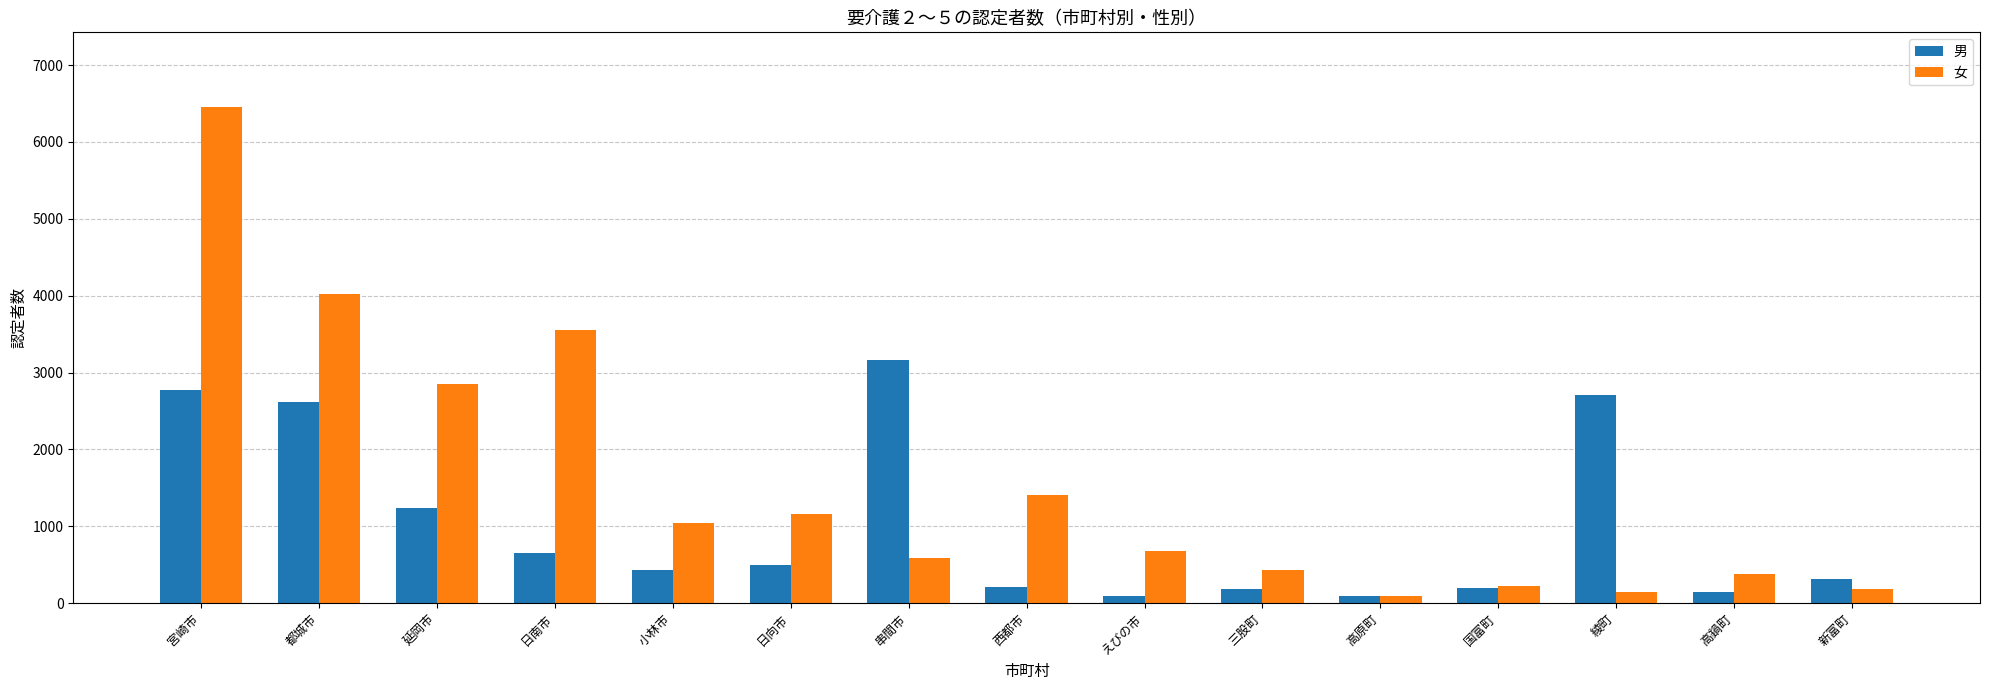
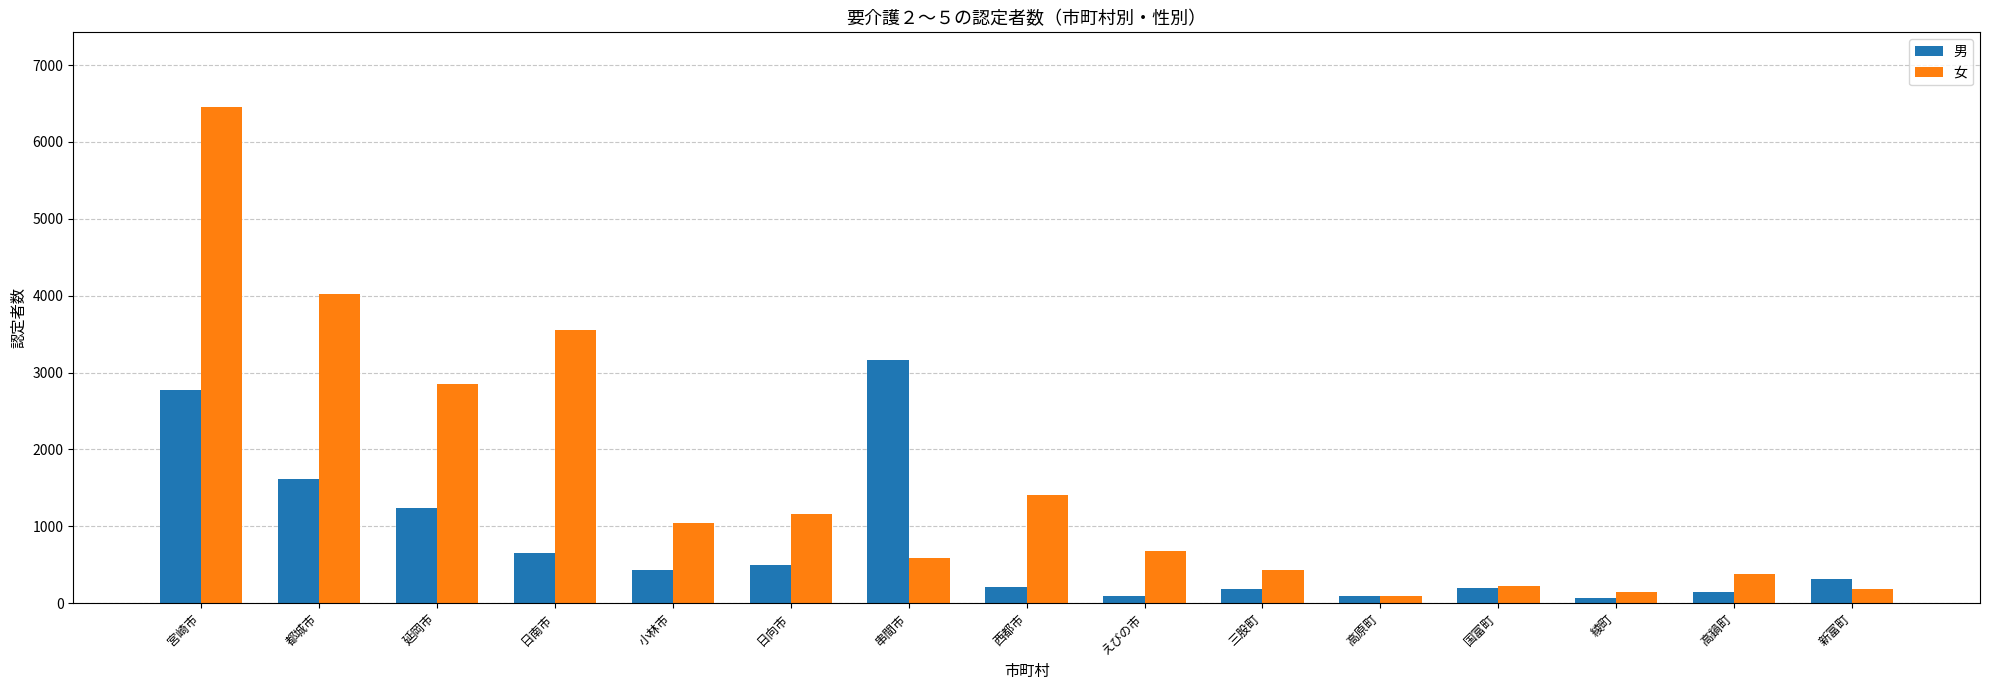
  {
    "男": {
      "宮崎市": 2800,
-     "都城市": 2600,
+     "都城市": 1600,
      "延岡市": 1200,
      "日南市": 700,
      "小林市": 400,
      "日向市": 500,
      "串間市": 3200,
      "西都市": 200,
      "えびの市": 100,
      "三股町": 200,
      "高原町": 100,
      "国富町": 200,
-     "綾町": 2700,
+     "綾町": 100,
      "高鍋町": 200,
      "新富町": 300
    },
    "女": {
      "宮崎市": 6500,
      "都城市": 4000,
      "延岡市": 2900,
      "日南市": 3600,
      "小林市": 1000,
      "日向市": 1200,
      "串間市": 600,
      "西都市": 1400,
      "えびの市": 700,
      "三股町": 400,
      "高原町": 100,
      "国富町": 200,
      "綾町": 200,
      "高鍋町": 400,
      "新富町": 200
    }
  }
